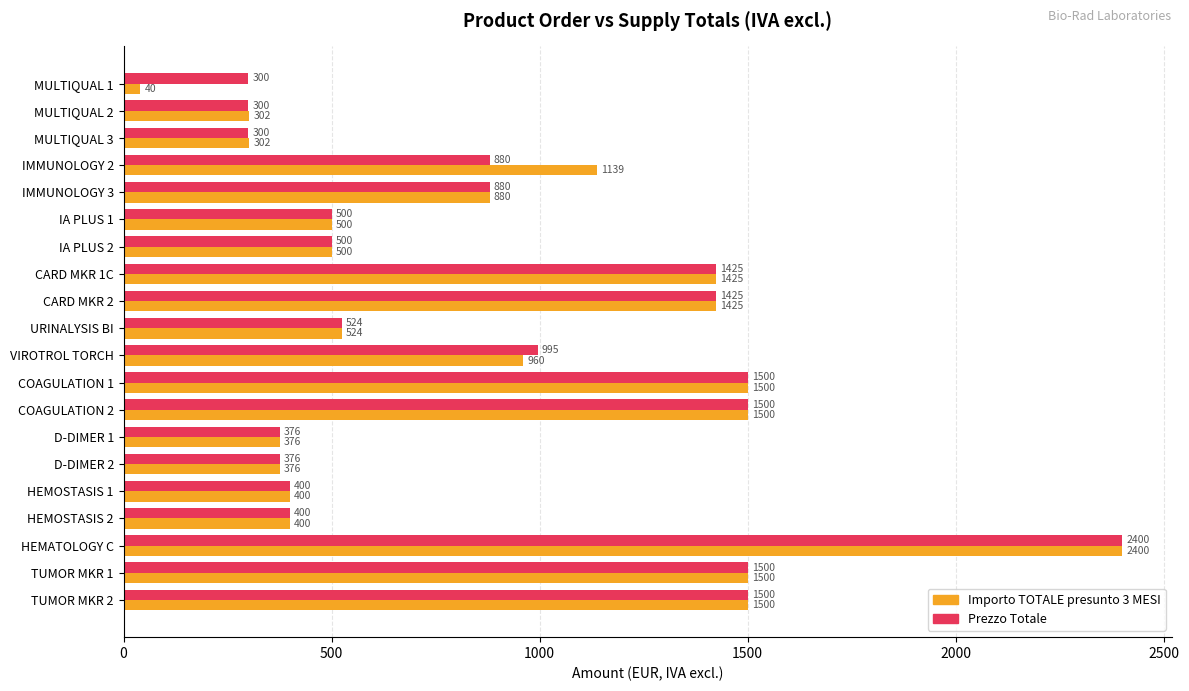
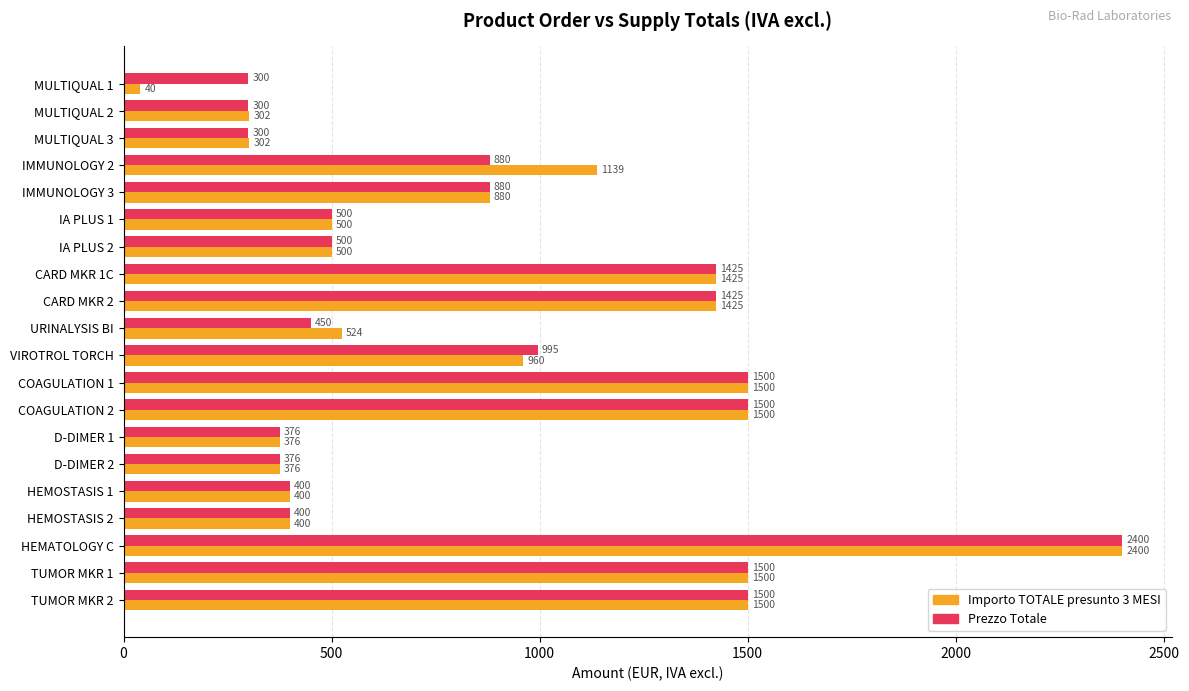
  {
    "Importo TOTALE presunto 3 MESI": {
      "MULTIQUAL 1": 40,
      "MULTIQUAL 2": 302,
      "MULTIQUAL 3": 302,
      "IMMUNOLOGY 2": 1139,
      "IMMUNOLOGY 3": 880,
      "IA PLUS 1": 500,
      "IA PLUS 2": 500,
      "CARD MKR 1C": 1425,
      "CARD MKR 2": 1425,
      "URINALYSIS BI": 524,
      "VIROTROL TORCH": 960,
      "COAGULATION 1": 1500,
      "COAGULATION 2": 1500,
      "D-DIMER 1": 376,
      "D-DIMER 2": 376,
      "HEMOSTASIS 1": 400,
      "HEMOSTASIS 2": 400,
      "HEMATOLOGY C": 2400,
      "TUMOR MKR 1": 1500,
      "TUMOR MKR 2": 1500
    },
    "Prezzo Totale": {
      "MULTIQUAL 1": 300,
      "MULTIQUAL 2": 300,
      "MULTIQUAL 3": 300,
      "IMMUNOLOGY 2": 880,
      "IMMUNOLOGY 3": 880,
      "IA PLUS 1": 500,
      "IA PLUS 2": 500,
      "CARD MKR 1C": 1425,
      "CARD MKR 2": 1425,
-     "URINALYSIS BI": 524,
+     "URINALYSIS BI": 450,
      "VIROTROL TORCH": 995,
      "COAGULATION 1": 1500,
      "COAGULATION 2": 1500,
      "D-DIMER 1": 376,
      "D-DIMER 2": 376,
      "HEMOSTASIS 1": 400,
      "HEMOSTASIS 2": 400,
      "HEMATOLOGY C": 2400,
      "TUMOR MKR 1": 1500,
      "TUMOR MKR 2": 1500
    }
  }
